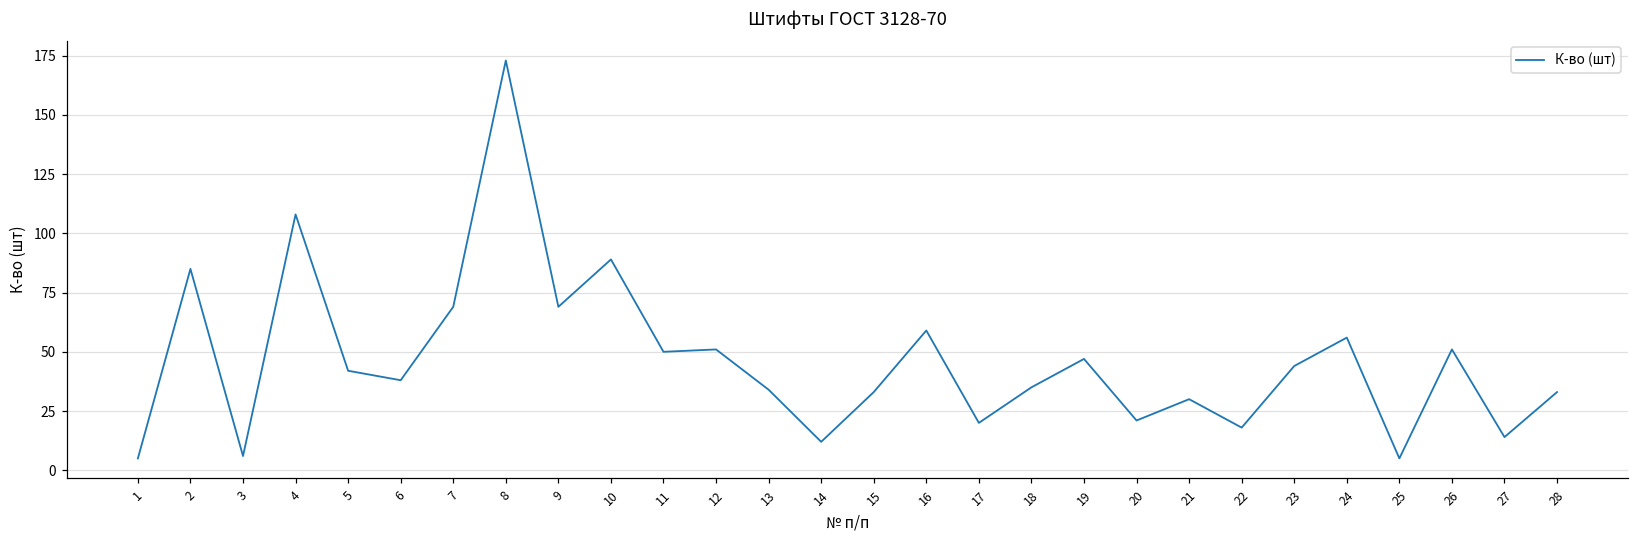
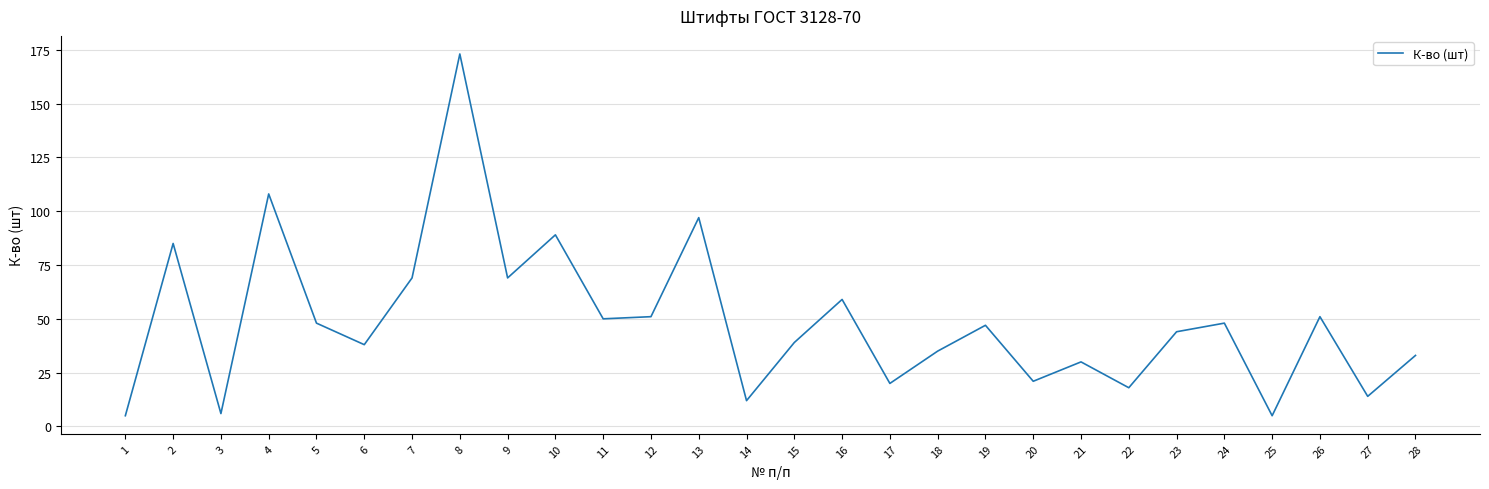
  {
    "1": 5,
    "2": 85,
    "3": 6,
    "4": 108,
-   "5": 42,
+   "5": 48,
    "6": 38,
    "7": 69,
    "8": 173,
    "9": 69,
    "10": 89,
    "11": 50,
    "12": 51,
-   "13": 34,
+   "13": 97,
    "14": 12,
-   "15": 33,
+   "15": 39,
    "16": 59,
    "17": 20,
    "18": 35,
    "19": 47,
    "20": 21,
    "21": 30,
    "22": 18,
    "23": 44,
-   "24": 56,
+   "24": 48,
    "25": 5,
    "26": 51,
    "27": 14,
    "28": 33
  }
